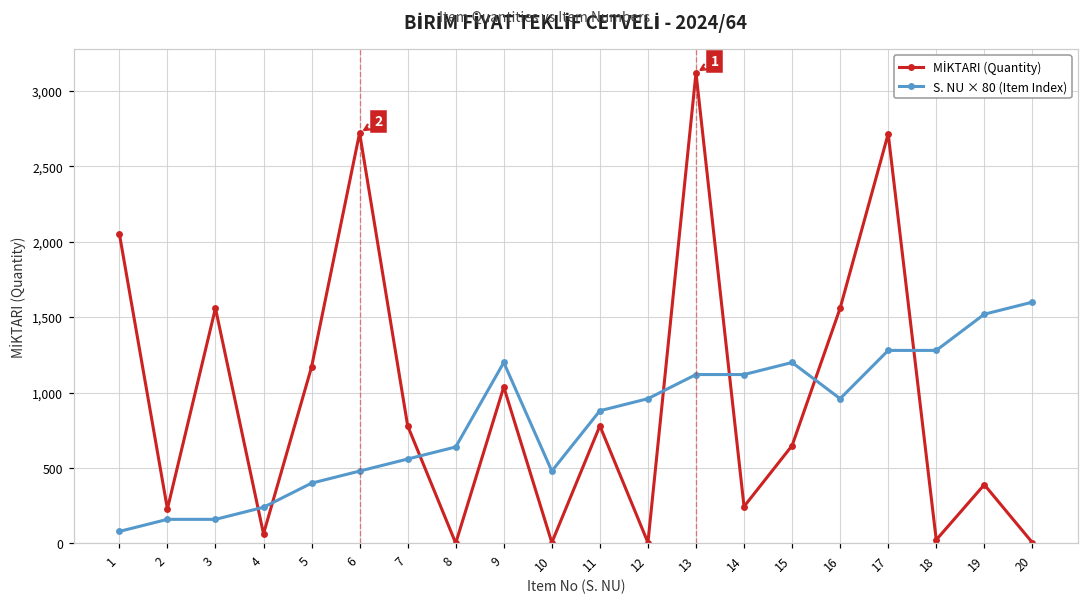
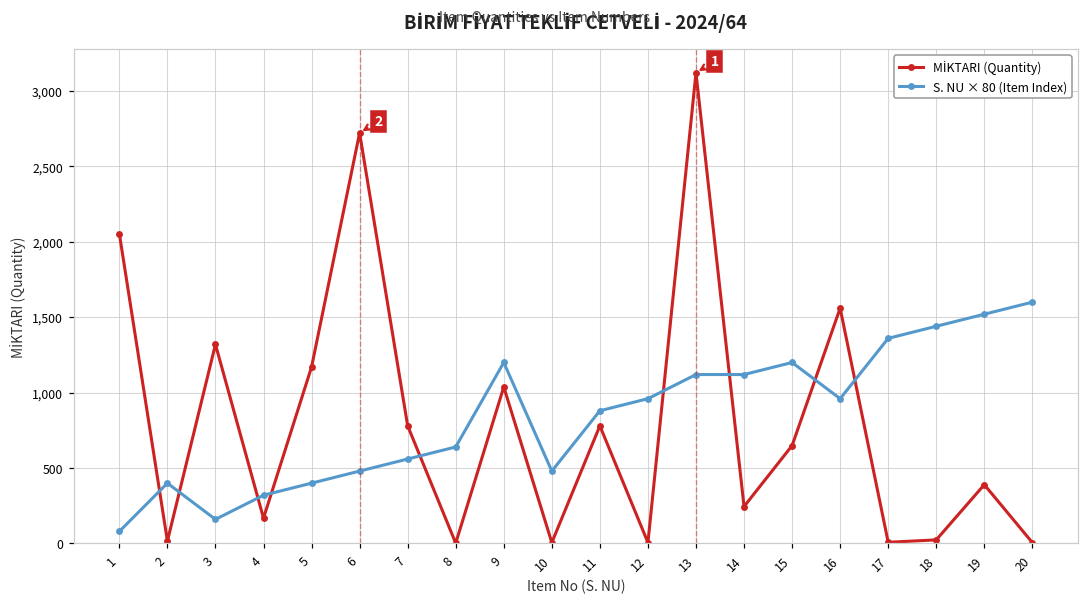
  {
    "MİKTARI (Quantity)": {
      "1": "2,050",
-     "2": "230",
-     "3": "1,560",
-     "4": "60",
+     "2": "20",
+     "3": "1,320",
+     "4": "170",
      "5": "1,170",
      "7": "780",
      "8": "0",
      "9": "1,040",
      "10": "10",
      "11": "780",
      "12": "10",
      "14": "250",
      "15": "650",
      "16": "1,560",
-     "17": "2,720",
+     "17": "10",
      "18": "20",
      "19": "390",
      "20": "10"
    },
    "S. NU × 80 (Item Index)": {
      "1": "80",
-     "2": "160",
+     "2": "400",
      "3": "160",
-     "4": "240",
+     "4": "320",
      "5": "400",
      "6": "480",
      "7": "560",
      "8": "640",
      "9": "1,200",
      "10": "480",
      "11": "880",
      "12": "960",
      "13": "1,120",
      "14": "1,120",
      "15": "1,200",
      "16": "960",
-     "17": "1,280",
-     "18": "1,280",
+     "17": "1,360",
+     "18": "1,440",
      "19": "1,520",
      "20": "1,600"
    }
  }
